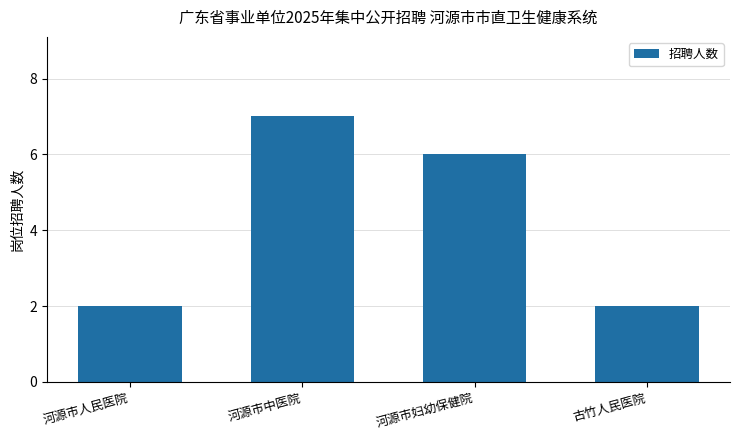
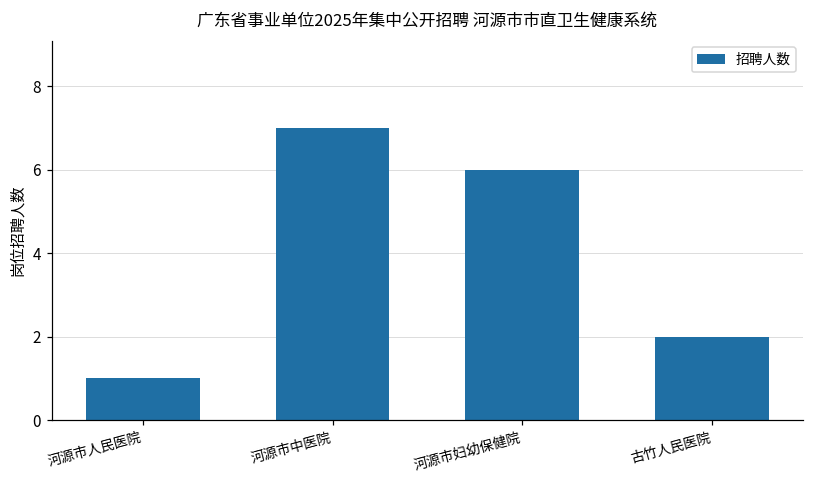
  {
-   "河源市人民医院": 2,
+   "河源市人民医院": 1,
    "河源市中医院": 7,
    "河源市妇幼保健院": 6,
    "古竹人民医院": 2
  }
